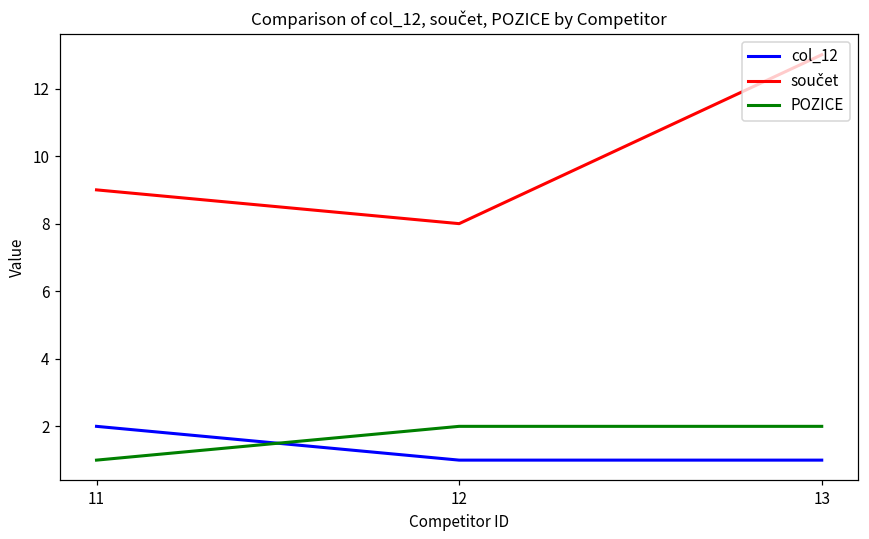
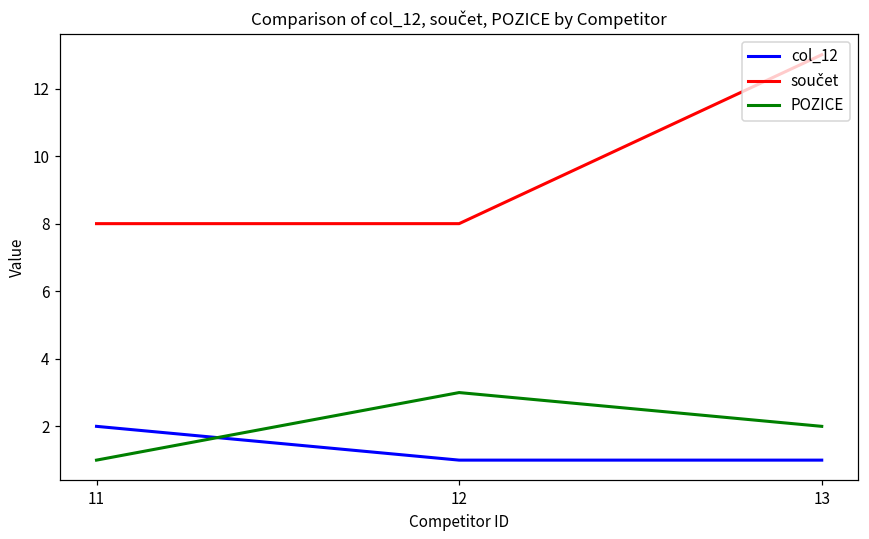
  {
    "col_12": {
      "11": 2,
      "12": 1,
      "13": 1
    },
    "součet": {
-     "11": 9,
+     "11": 8,
      "12": 8
    },
    "POZICE": {
      "11": 1,
-     "12": 2,
+     "12": 3,
      "13": 2
    }
  }
